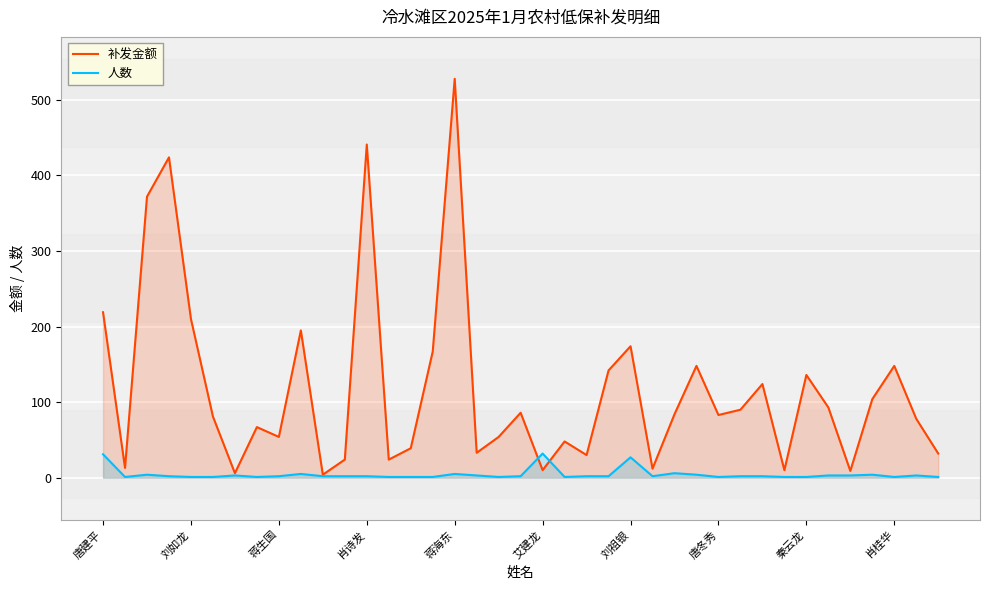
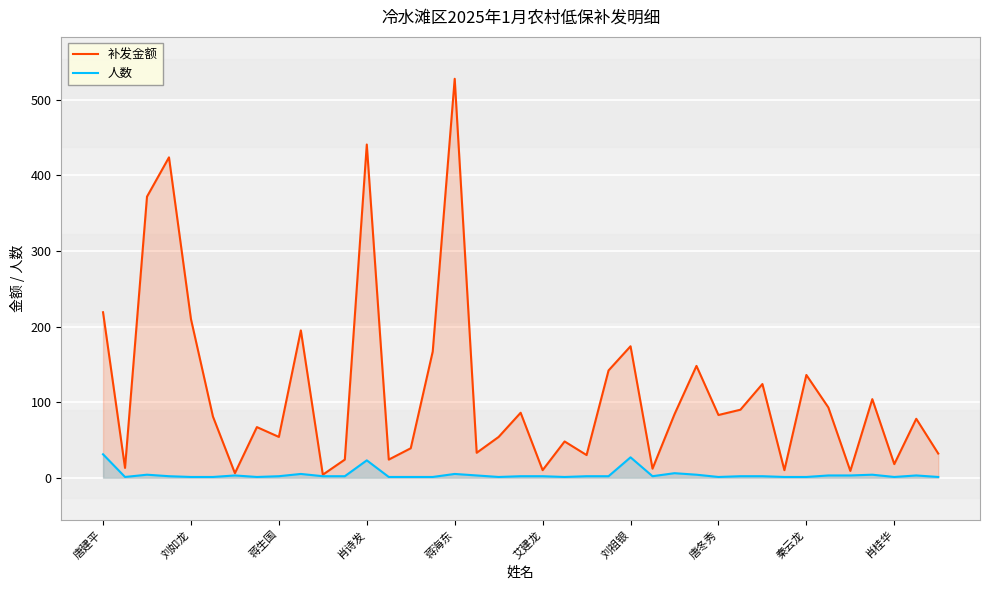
  {
    "补发金额": {
      "唐建平": 220,
      "刘如龙": 210,
      "蒋生国": 50,
      "肖诗发": 440,
      "蒋海东": 530,
      "艾建龙": 10,
      "刘祖银": 170,
      "唐冬秀": 80,
      "秦云龙": 140,
-     "肖桂华": 150
+     "肖桂华": 20
    },
    "人数": {
      "唐建平": 30,
      "刘如龙": 0,
      "蒋生国": 0,
-     "肖诗发": 0,
+     "肖诗发": 20,
      "蒋海东": 10,
-     "艾建龙": 30,
+     "艾建龙": 0,
      "刘祖银": 30,
      "唐冬秀": 0,
      "秦云龙": 0,
      "肖桂华": 0
    }
  }
